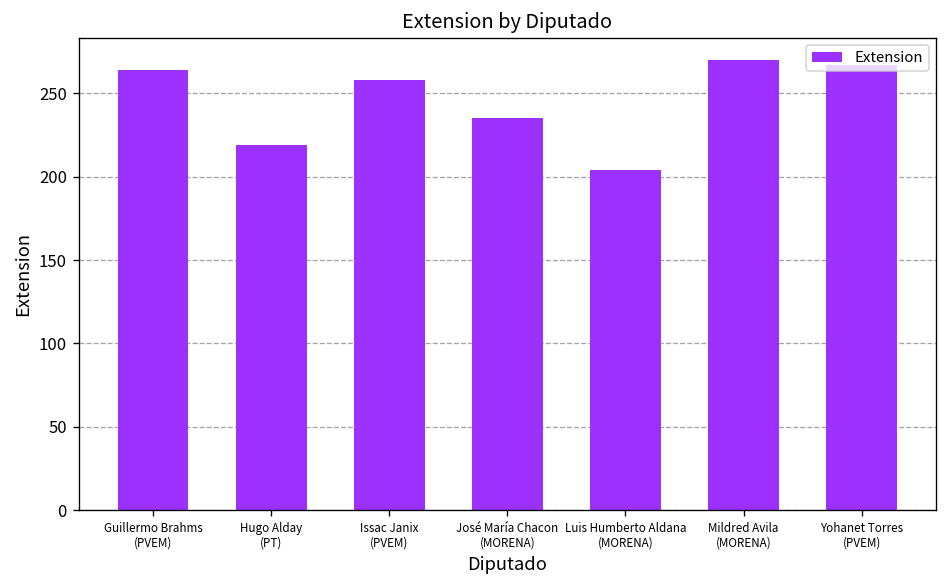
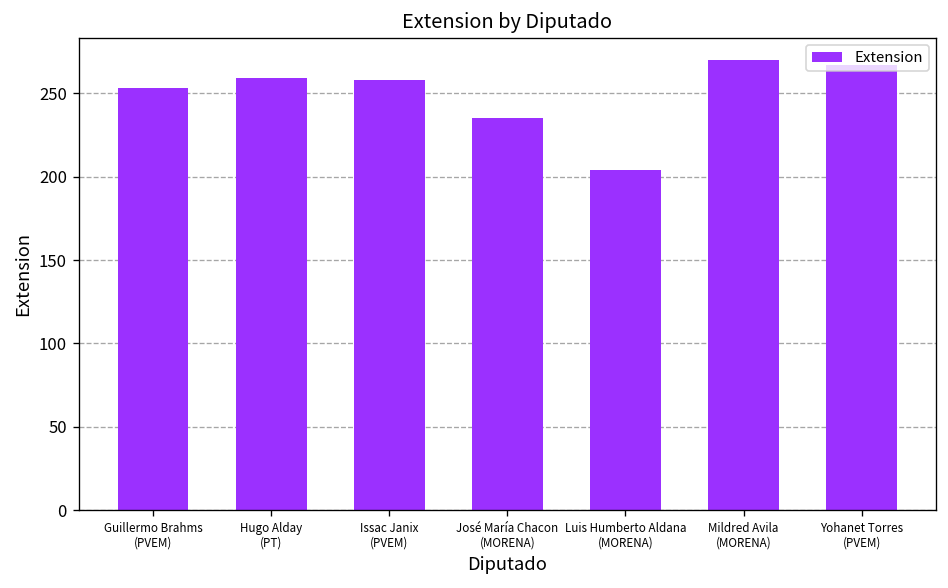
  {
-   "Guillermo Brahms (PVEM)": 264,
-   "Hugo Alday (PT)": 219,
+   "Guillermo Brahms (PVEM)": 253,
+   "Hugo Alday (PT)": 259,
    "Issac Janix (PVEM)": 258,
    "José María Chacon (MORENA)": 235,
    "Luis Humberto Aldana (MORENA)": 204,
    "Mildred Avila (MORENA)": 270
  }
